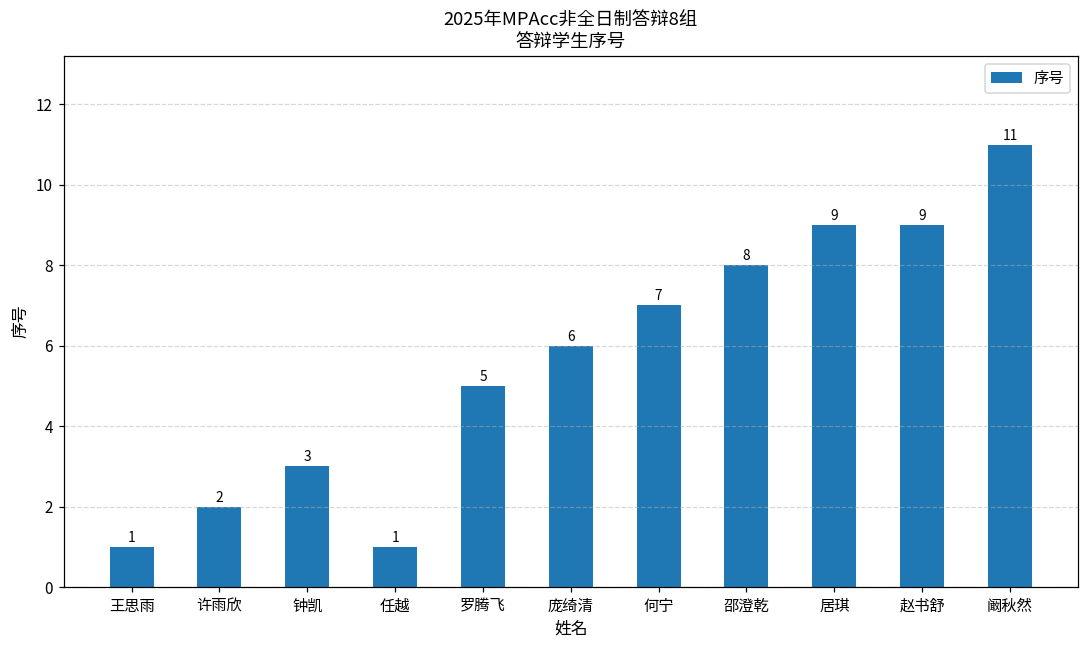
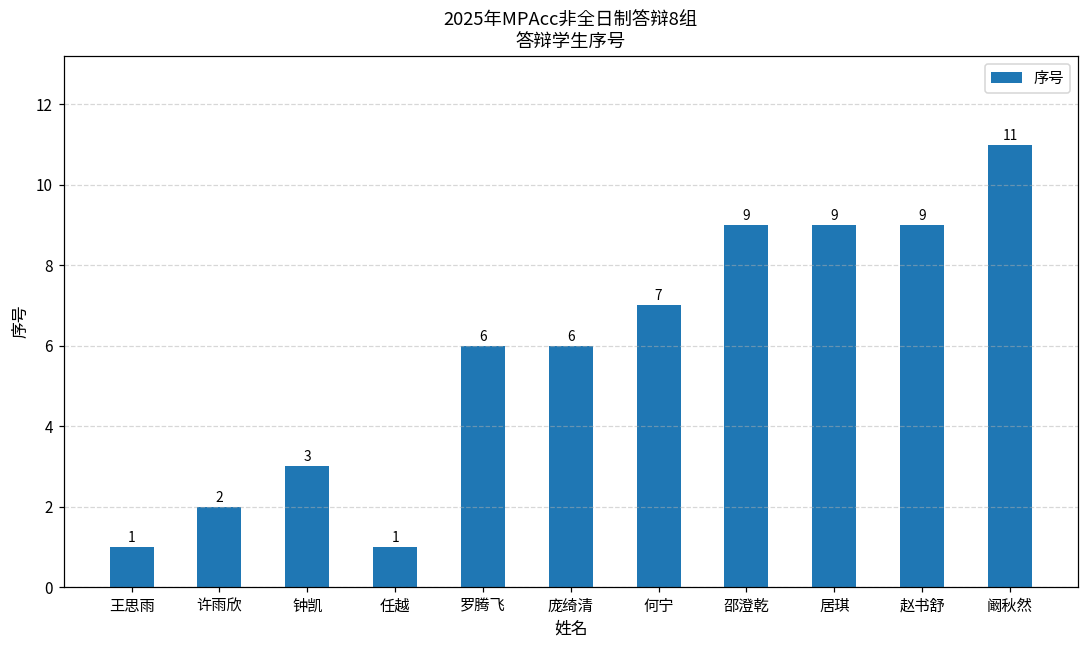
  {
    "王思雨": 1,
    "许雨欣": 2,
    "钟凯": 3,
    "任越": 1,
-   "罗腾飞": 5,
+   "罗腾飞": 6,
    "庞绮清": 6,
    "何宁": 7,
-   "邵澄乾": 8,
+   "邵澄乾": 9,
    "居琪": 9,
    "赵书舒": 9,
    "阚秋然": 11
  }
